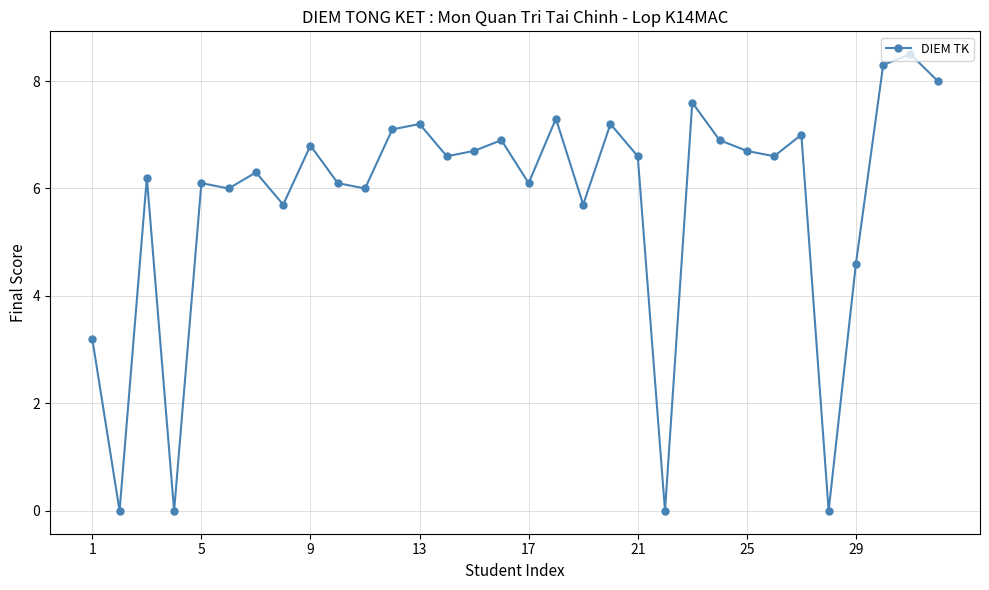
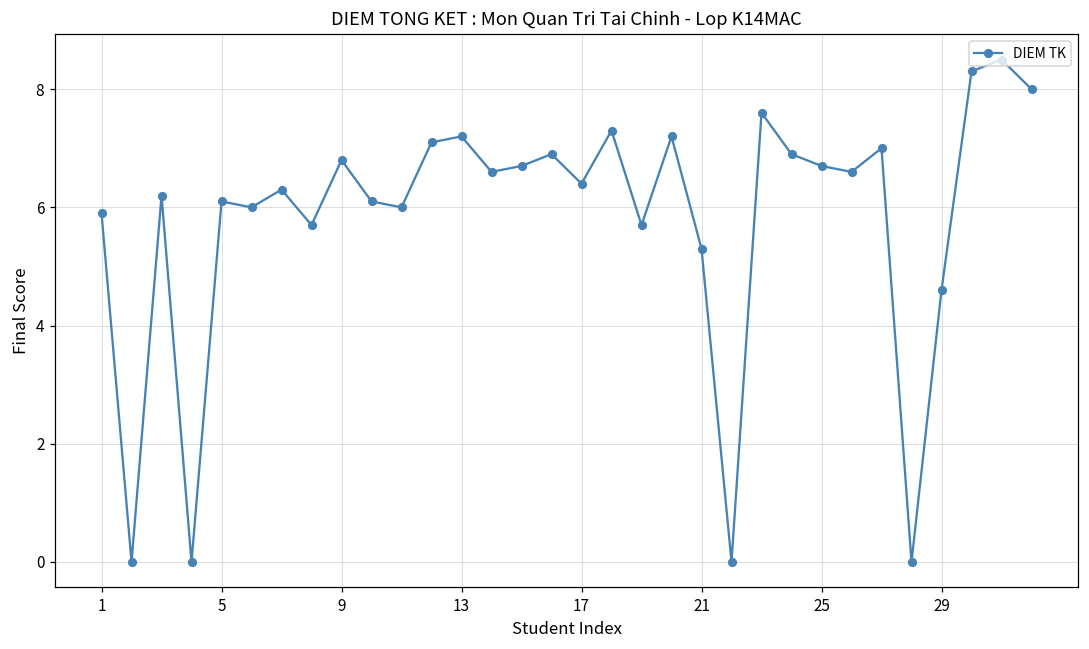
  {
-   "1": 3.2,
+   "1": 5.9,
    "5": 6.1,
    "9": 6.8,
    "13": 7.2,
-   "17": 6.1,
-   "21": 6.6,
+   "17": 6.4,
+   "21": 5.3,
    "25": 6.7,
    "29": 4.6
  }
